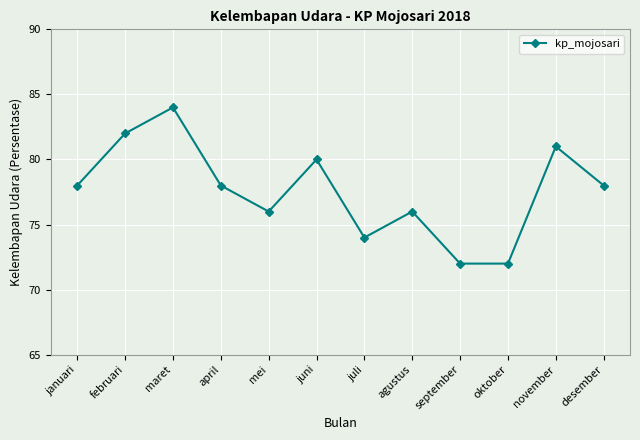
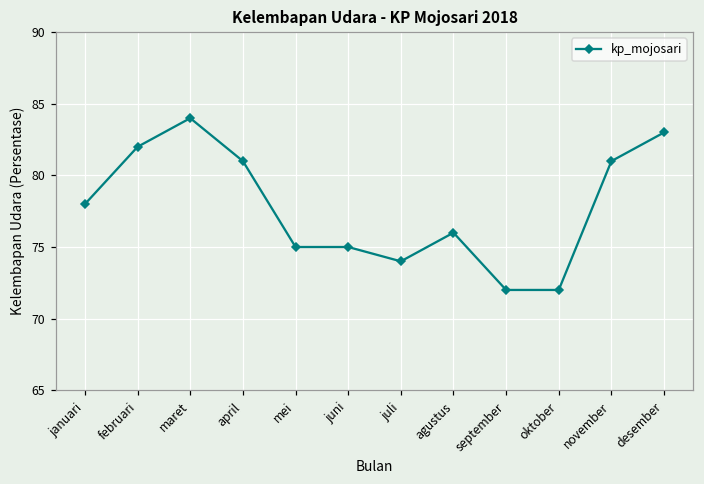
  {
    "januari": 78,
    "februari": 82,
    "maret": 84,
-   "april": 78,
-   "mei": 76,
-   "juni": 80,
+   "april": 81,
+   "mei": 75,
+   "juni": 75,
    "juli": 74,
    "agustus": 76,
    "september": 72,
    "oktober": 72,
    "november": 81,
-   "desember": 78
+   "desember": 83
  }
